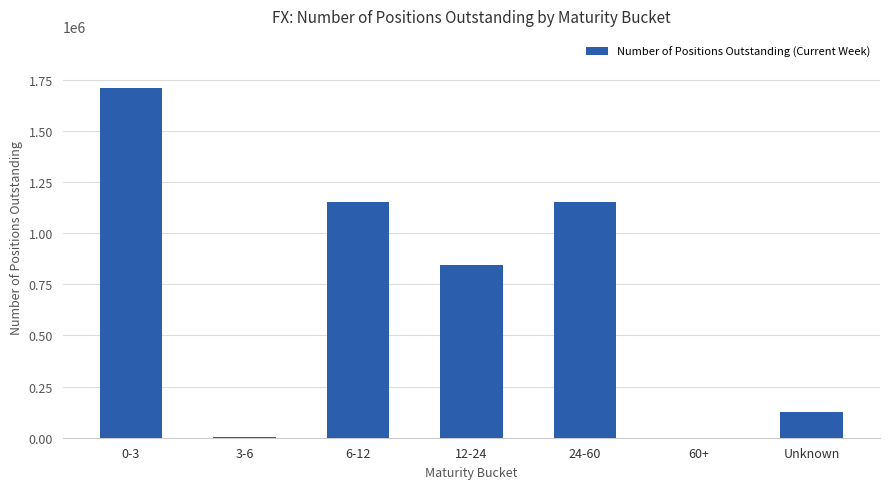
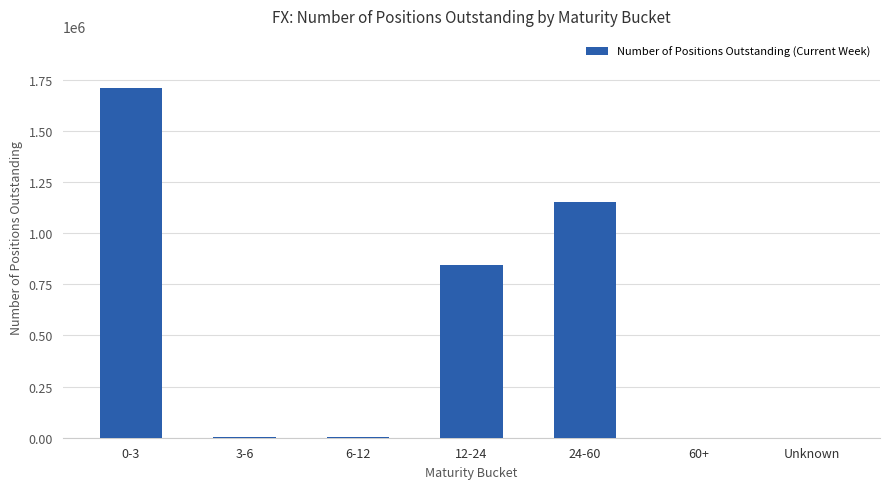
  {
    "0-3": 1710000,
-   "6-12": 1150000,
+   "6-12": 10000,
    "12-24": 850000,
    "24-60": 1150000,
-   "Unknown": 120000
+   "Unknown": 0
  }
